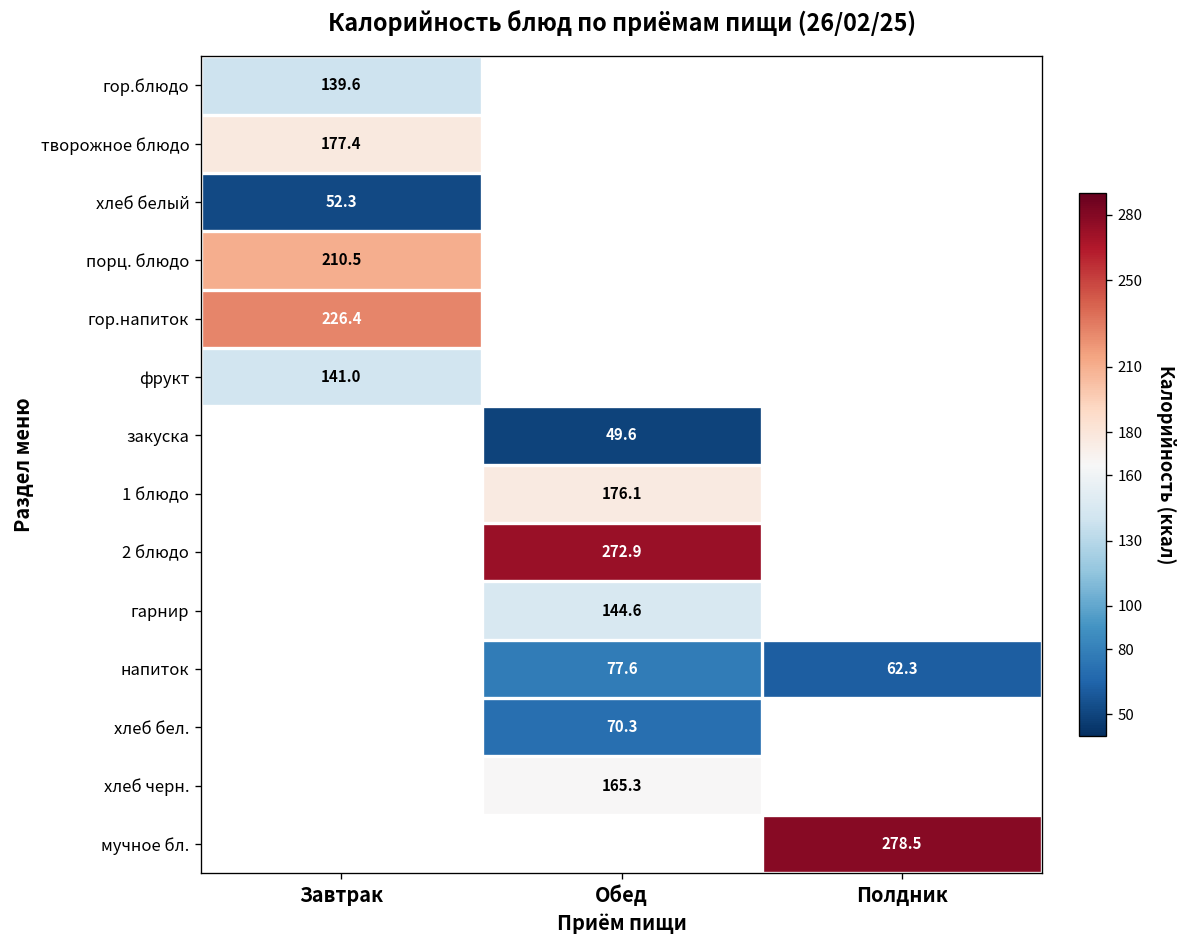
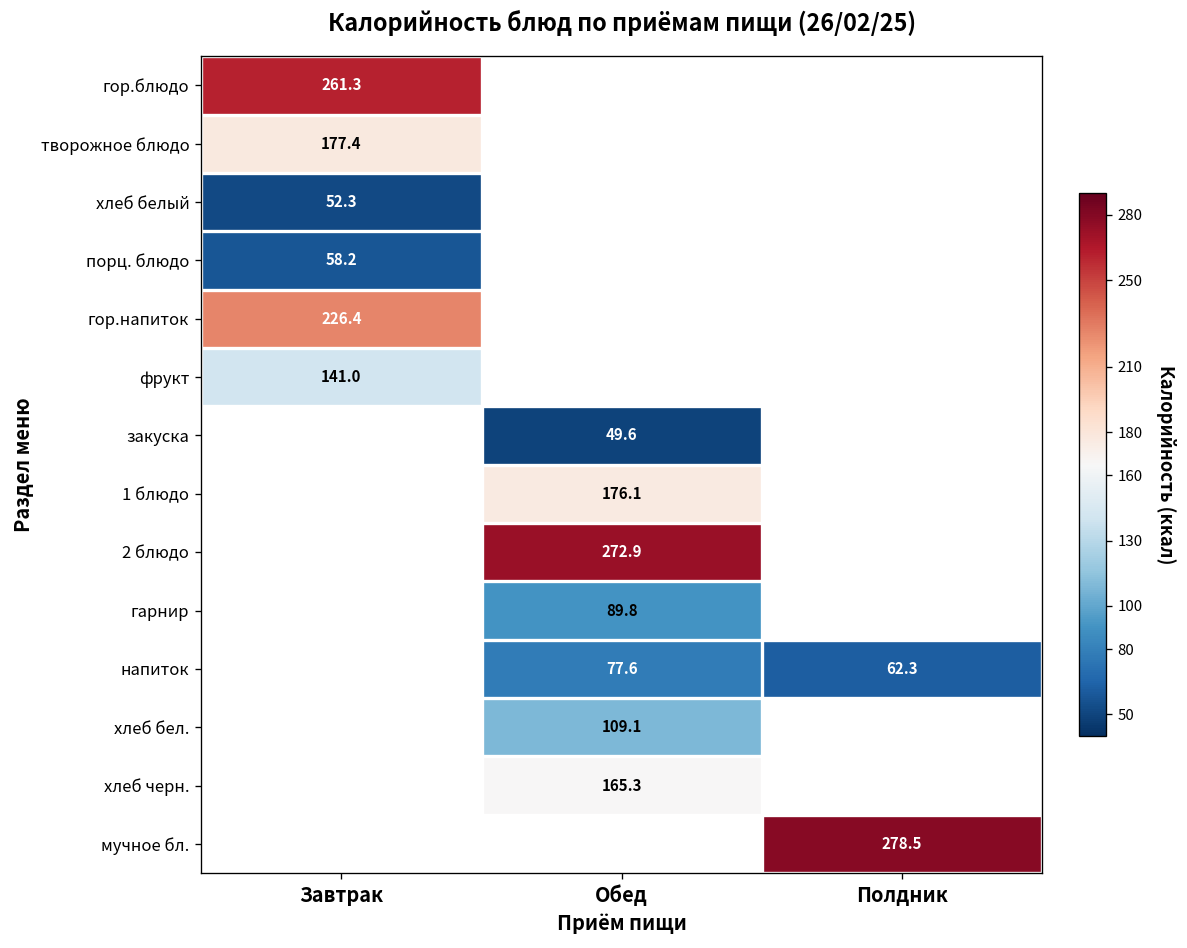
  {
    "гор.блюдо": {
-     "Завтрак": 139.6
+     "Завтрак": 261.3
    },
    "творожное блюдо": {
      "Завтрак": 177.4
    },
    "хлеб белый": {
      "Завтрак": 52.3
    },
    "порц. блюдо": {
-     "Завтрак": 210.5
+     "Завтрак": 58.2
    },
    "гор.напиток": {
      "Завтрак": 226.4
    },
    "фрукт": {
      "Завтрак": 141.0
    },
    "закуска": {
      "Обед": 49.6
    },
    "1 блюдо": {
      "Обед": 176.1
    },
    "2 блюдо": {
      "Обед": 272.9
    },
    "гарнир": {
-     "Обед": 144.6
+     "Обед": 89.8
    },
    "напиток": {
      "Обед": 77.6,
      "Полдник": 62.3
    },
    "хлеб бел.": {
-     "Обед": 70.3
+     "Обед": 109.1
    },
    "хлеб черн.": {
      "Обед": 165.3
    },
    "мучное бл.": {
      "Полдник": 278.5
    }
  }
